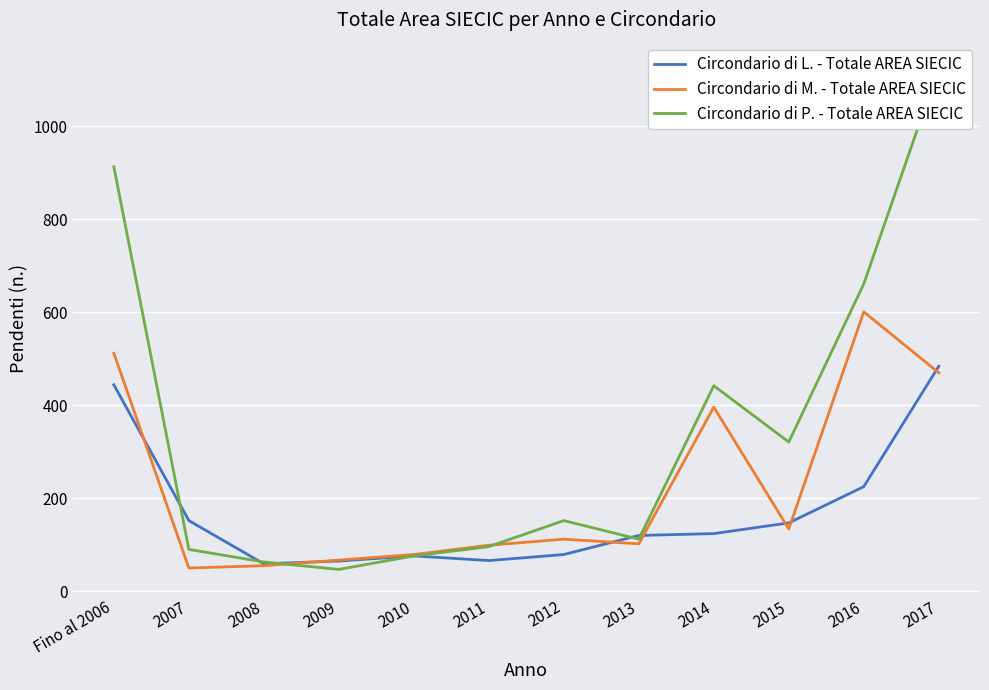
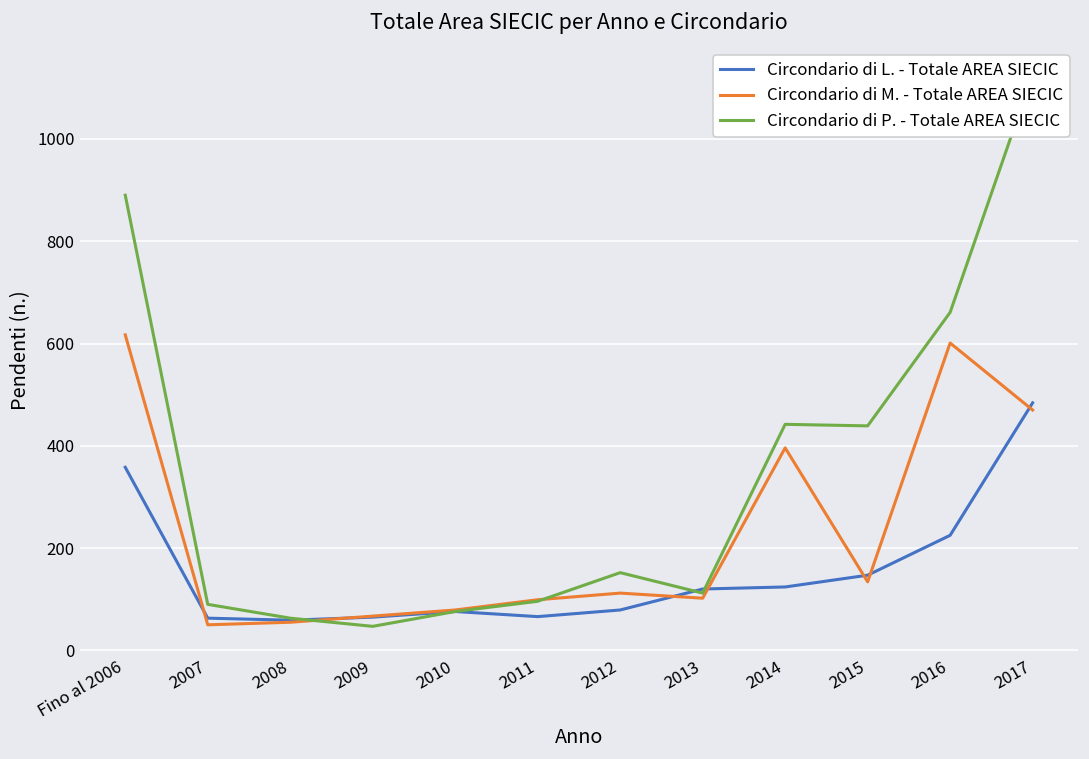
  {
    "Circondario di L. - Totale AREA SIECIC": {
-     "Fino al 2006": 440,
-     "2007": 150,
+     "Fino al 2006": 360,
+     "2007": 60,
      "2011": 70,
      "2012": 80,
      "2013": 120,
      "2014": 120,
      "2015": 150,
      "2016": 230,
      "2017": 480
    },
    "Circondario di M. - Totale AREA SIECIC": {
-     "Fino al 2006": 510,
+     "Fino al 2006": 620,
      "2007": 50,
      "2012": 110,
      "2013": 100,
      "2014": 400,
      "2015": 130,
      "2016": 600,
      "2017": 470
    },
    "Circondario di P. - Totale AREA SIECIC": {
-     "Fino al 2006": 910,
+     "Fino al 2006": 890,
      "2007": 90,
      "2009": 50,
      "2012": 150,
      "2013": 110,
      "2014": 440,
-     "2015": 320,
+     "2015": 440,
      "2016": 660
    }
  }
